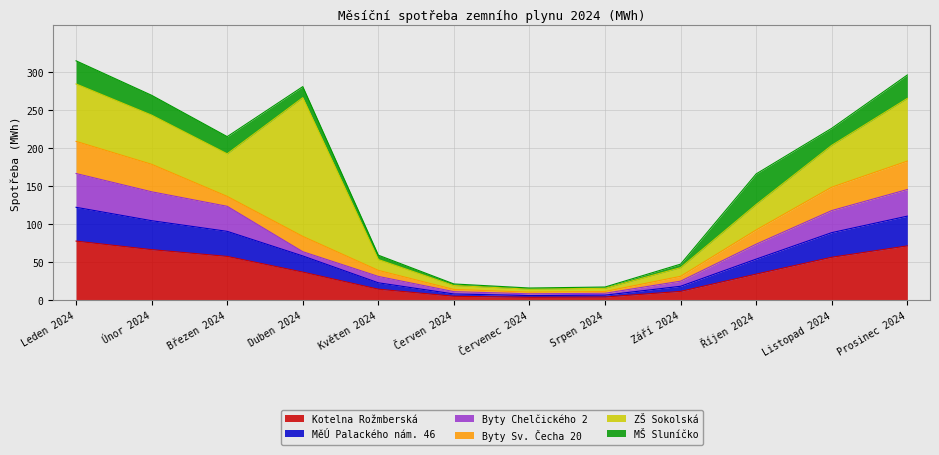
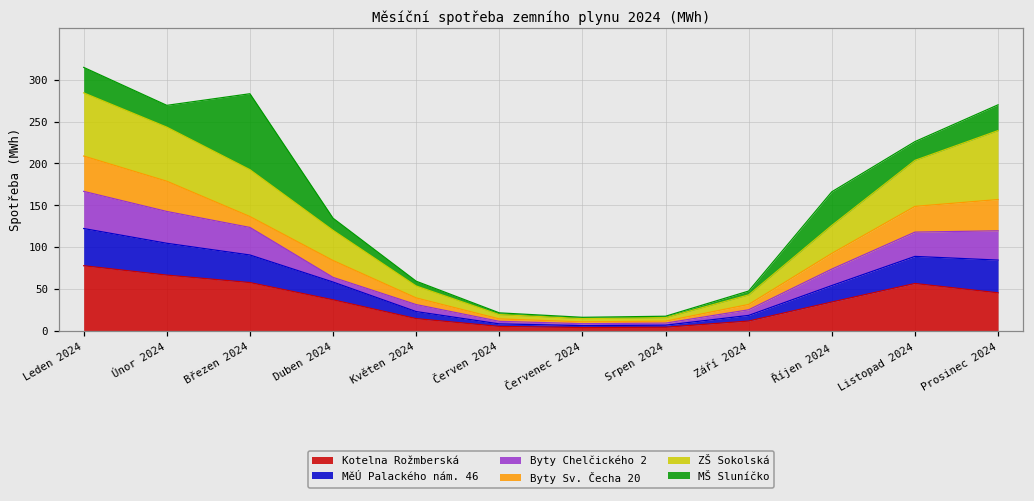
  {
    "Kotelna Rožmberská": {
      "Leden 2024": 80,
      "Únor 2024": 70,
      "Březen 2024": 60,
      "Duben 2024": 40,
      "Květen 2024": 10,
      "Září 2024": 10,
      "Říjen 2024": 30,
      "Listopad 2024": 60,
-     "Prosinec 2024": 70
+     "Prosinec 2024": 50
    },
    "MěÚ Palackého nám. 46": {
      "Leden 2024": 40,
      "Únor 2024": 40,
      "Březen 2024": 30,
      "Duben 2024": 20,
      "Květen 2024": 10,
      "Září 2024": 10,
      "Říjen 2024": 20,
      "Listopad 2024": 30,
      "Prosinec 2024": 40
    },
    "Byty Chelčického 2": {
      "Leden 2024": 40,
      "Únor 2024": 40,
      "Březen 2024": 30,
      "Duben 2024": 10,
      "Květen 2024": 10,
      "Září 2024": 10,
      "Říjen 2024": 20,
      "Listopad 2024": 30,
      "Prosinec 2024": 30
    },
    "Byty Sv. Čecha 20": {
      "Leden 2024": 40,
      "Únor 2024": 40,
      "Březen 2024": 10,
      "Duben 2024": 20,
      "Květen 2024": 10,
      "Září 2024": 10,
      "Říjen 2024": 20,
      "Listopad 2024": 30,
      "Prosinec 2024": 40
    },
    "ZŠ Sokolská": {
      "Leden 2024": 80,
      "Únor 2024": 60,
      "Březen 2024": 60,
-     "Duben 2024": 180,
+     "Duben 2024": 40,
      "Květen 2024": 10,
      "Září 2024": 10,
      "Říjen 2024": 30,
      "Listopad 2024": 50,
      "Prosinec 2024": 80
    },
    "MŠ Sluníčko": {
      "Leden 2024": 30,
      "Únor 2024": 30,
-     "Březen 2024": 20,
+     "Březen 2024": 90,
      "Duben 2024": 10,
      "Květen 2024": 10,
      "Září 2024": 0,
      "Říjen 2024": 40,
      "Listopad 2024": 20,
      "Prosinec 2024": 30
    }
  }
